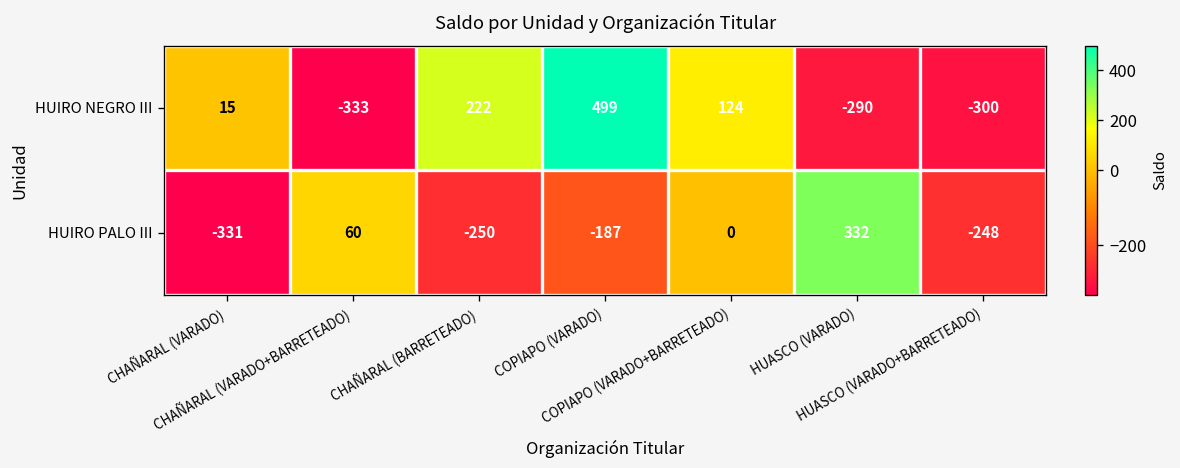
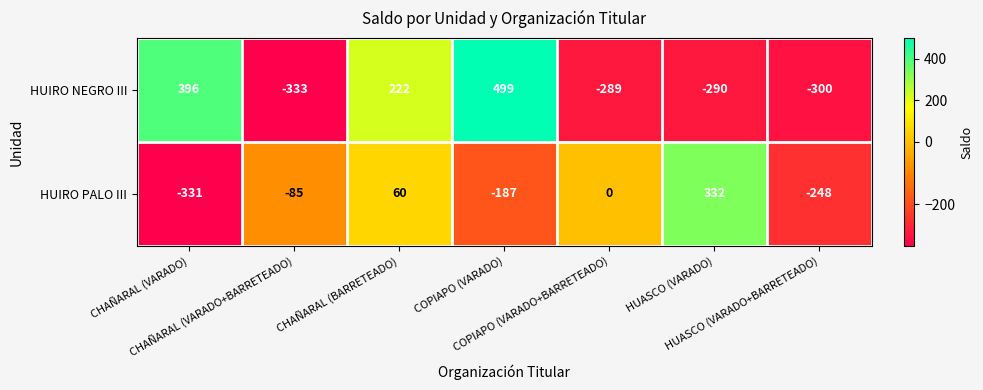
  {
    "HUIRO NEGRO III": {
-     "CHAÑARAL (VARADO)": 15,
+     "CHAÑARAL (VARADO)": 396,
      "CHAÑARAL (VARADO+BARRETEADO)": -333,
      "CHAÑARAL (BARRETEADO)": 222,
      "COPIAPO (VARADO)": 499,
-     "COPIAPO (VARADO+BARRETEADO)": 124,
+     "COPIAPO (VARADO+BARRETEADO)": -289,
      "HUASCO (VARADO)": -290,
      "HUASCO (VARADO+BARRETEADO)": -300
    },
    "HUIRO PALO III": {
      "CHAÑARAL (VARADO)": -331,
-     "CHAÑARAL (VARADO+BARRETEADO)": 60,
-     "CHAÑARAL (BARRETEADO)": -250,
+     "CHAÑARAL (VARADO+BARRETEADO)": -85,
+     "CHAÑARAL (BARRETEADO)": 60,
      "COPIAPO (VARADO)": -187,
      "COPIAPO (VARADO+BARRETEADO)": 0,
      "HUASCO (VARADO)": 332,
      "HUASCO (VARADO+BARRETEADO)": -248
    }
  }
